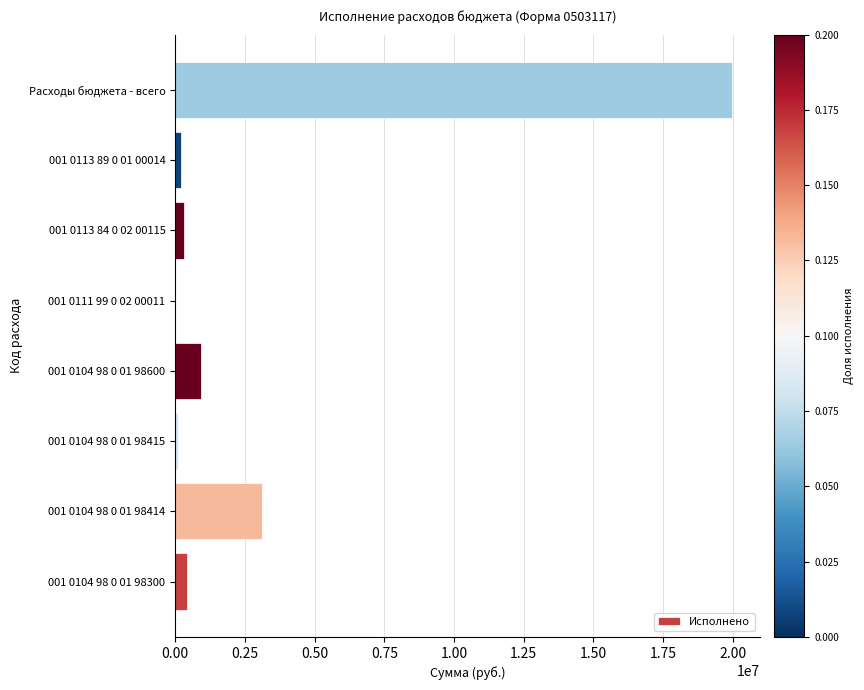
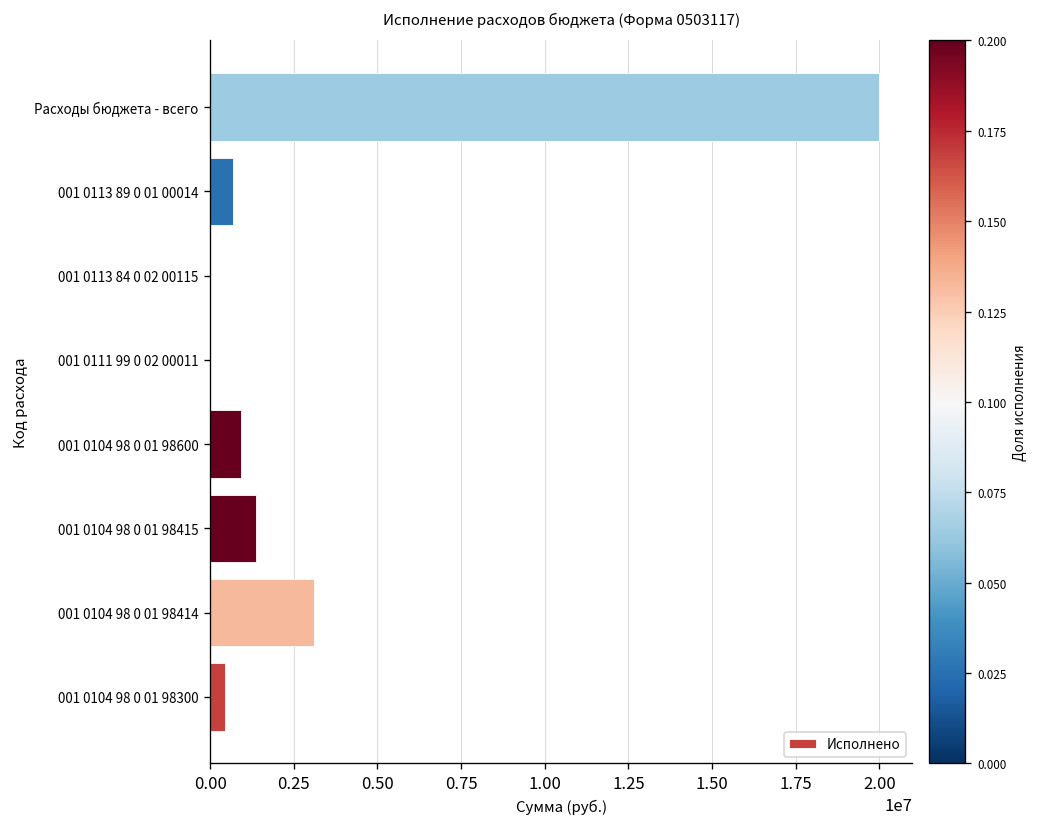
  {
    "Расходы бюджета - всего": 20000000,
-   "001 0113 89 0 01 00014": 200000,
-   "001 0113 84 0 02 00115": 300000,
+   "001 0113 89 0 01 00014": 700000,
+   "001 0113 84 0 02 00115": 0,
    "001 0111 99 0 02 00011": 0,
    "001 0104 98 0 01 98600": 900000,
-   "001 0104 98 0 01 98415": 100000,
+   "001 0104 98 0 01 98415": 1400000,
    "001 0104 98 0 01 98414": 3100000,
    "001 0104 98 0 01 98300": 400000
  }
